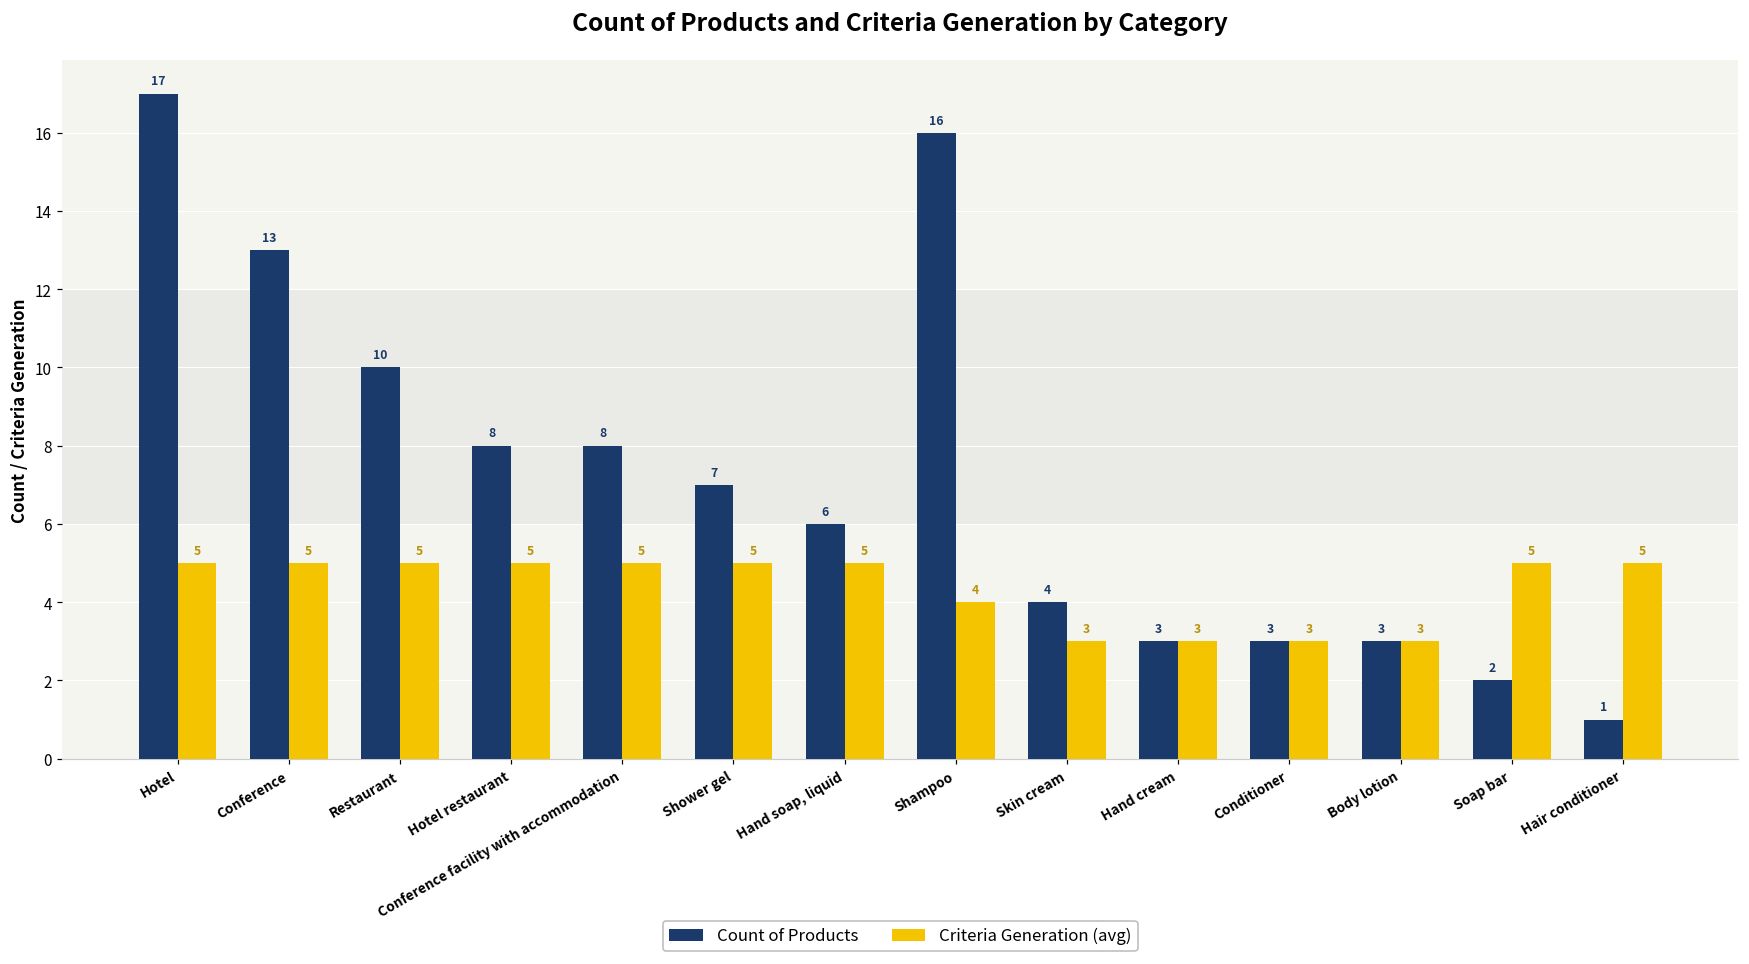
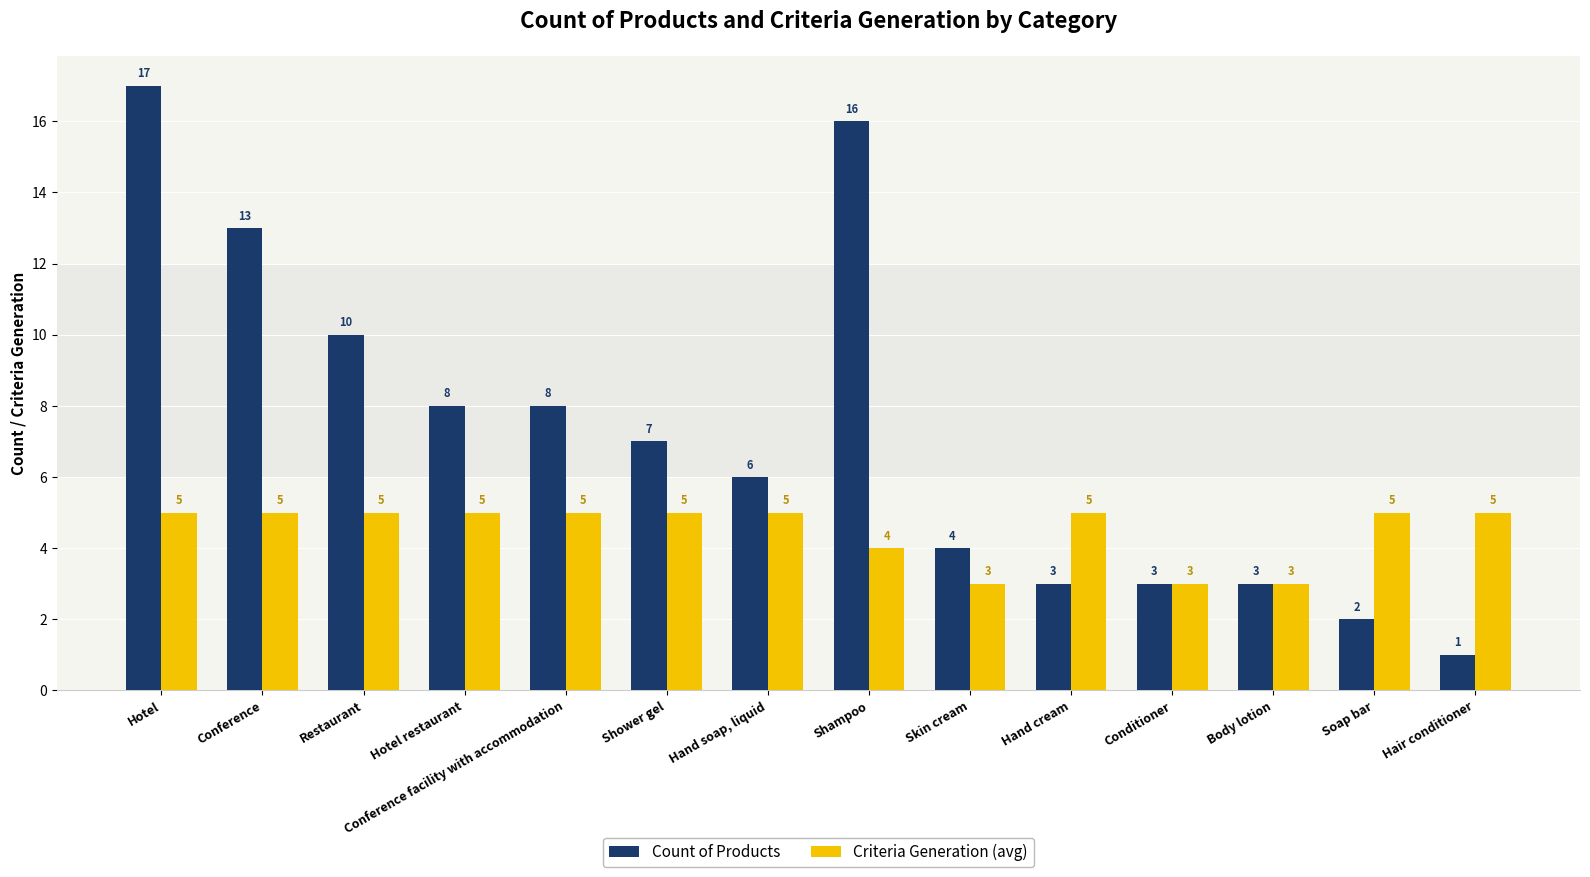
  {
    "Count of Products": {
      "Hotel": 17,
      "Conference": 13,
      "Restaurant": 10,
      "Hotel restaurant": 8,
      "Conference facility with accommodation": 8,
      "Shower gel": 7,
      "Hand soap, liquid": 6,
      "Shampoo": 16,
      "Skin cream": 4,
      "Hand cream": 3,
      "Conditioner": 3,
      "Body lotion": 3,
      "Soap bar": 2,
      "Hair conditioner": 1
    },
    "Criteria Generation (avg)": {
      "Hotel": 5,
      "Conference": 5,
      "Restaurant": 5,
      "Hotel restaurant": 5,
      "Conference facility with accommodation": 5,
      "Shower gel": 5,
      "Hand soap, liquid": 5,
      "Shampoo": 4,
      "Skin cream": 3,
-     "Hand cream": 3,
+     "Hand cream": 5,
      "Conditioner": 3,
      "Body lotion": 3,
      "Soap bar": 5,
      "Hair conditioner": 5
    }
  }
